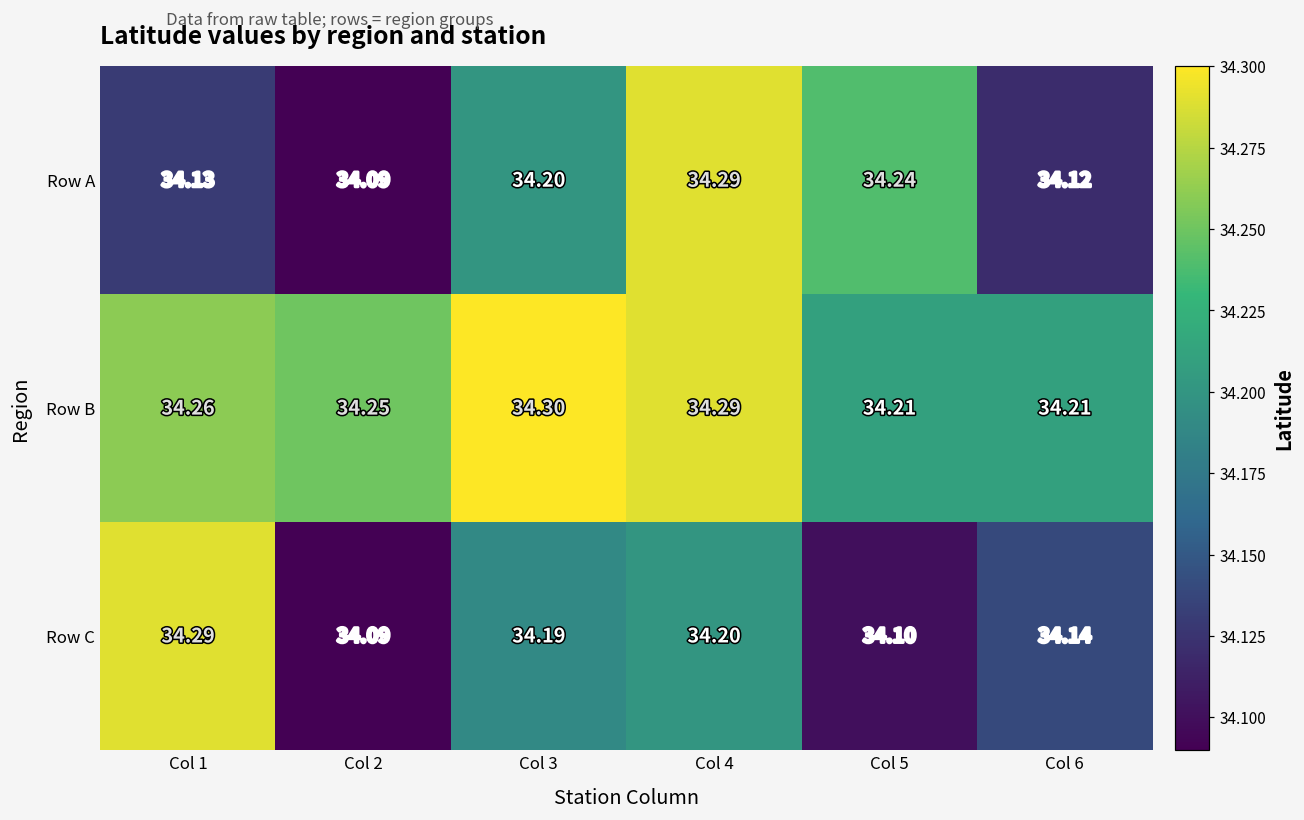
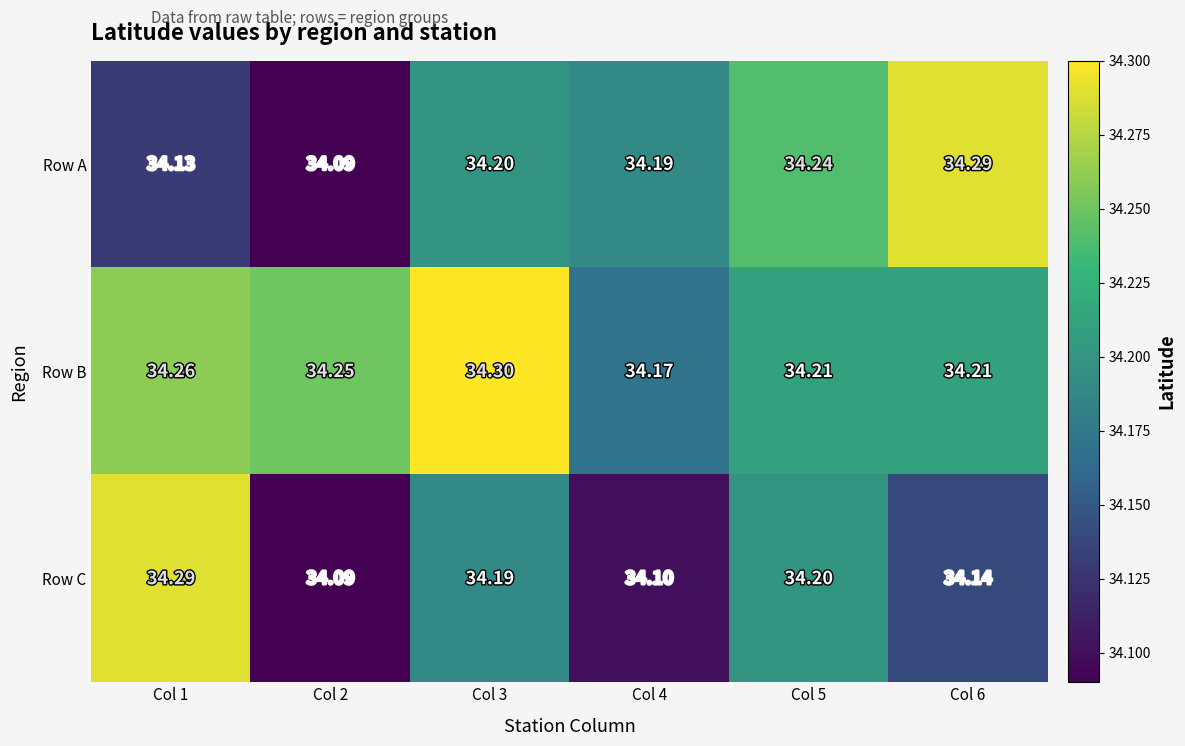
  {
    "Row A": {
      "Col 1": 34.13,
      "Col 3": 34.20,
-     "Col 4": 34.29,
+     "Col 4": 34.19,
      "Col 5": 34.24,
-     "Col 6": 34.12
+     "Col 6": 34.29
    },
    "Row B": {
      "Col 1": 34.26,
      "Col 2": 34.25,
      "Col 3": 34.30,
-     "Col 4": 34.29,
+     "Col 4": 34.17,
      "Col 5": 34.21,
      "Col 6": 34.21
    },
    "Row C": {
      "Col 1": 34.29,
      "Col 3": 34.19,
-     "Col 4": 34.20,
-     "Col 5": 34.10,
+     "Col 4": 34.10,
+     "Col 5": 34.20,
      "Col 6": 34.14
    }
  }
